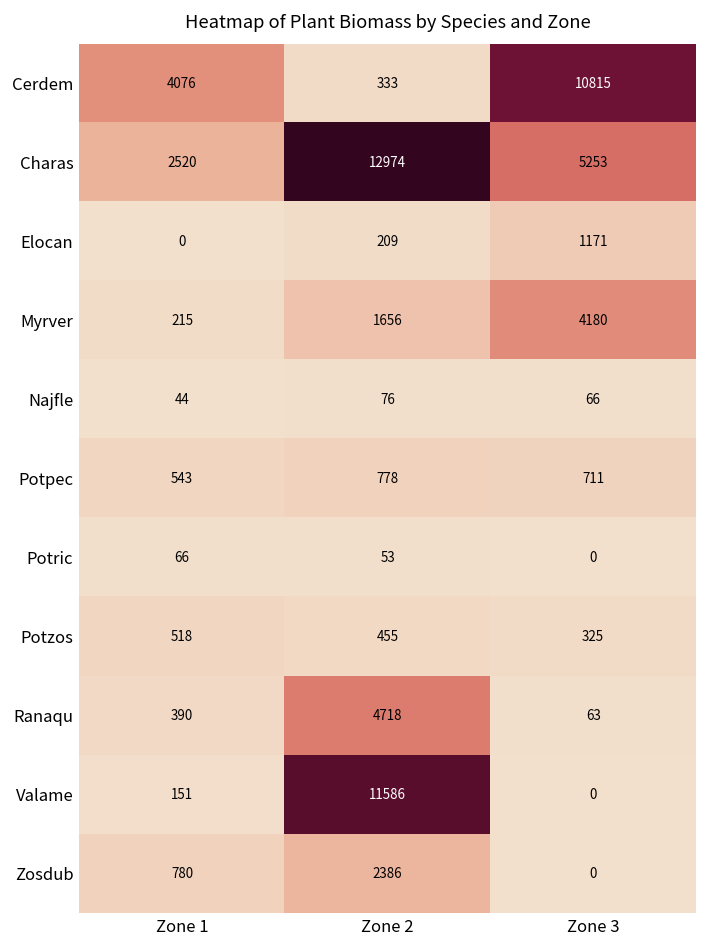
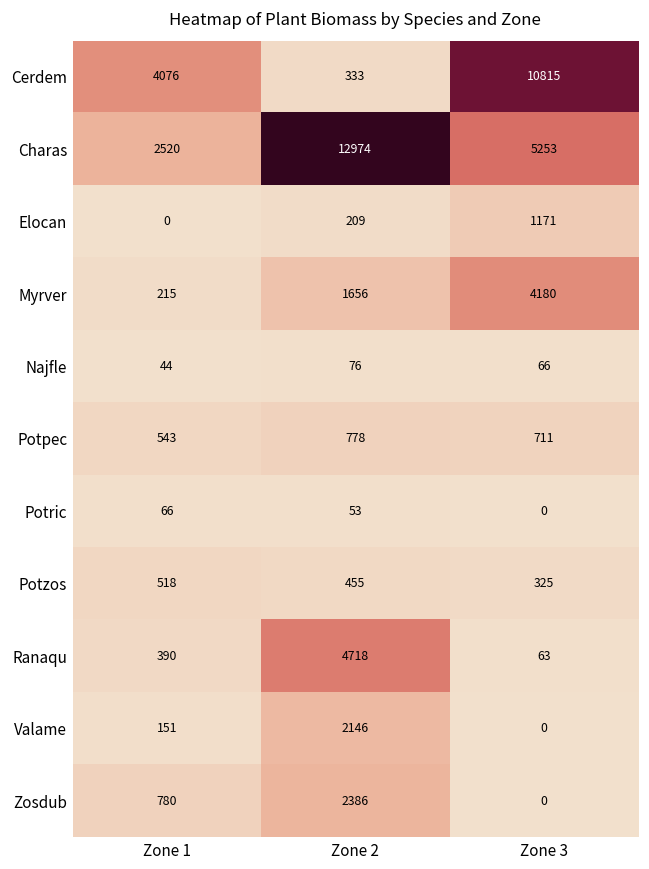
  {
    "Cerdem": {
      "Zone 1": 4076,
      "Zone 2": 333,
      "Zone 3": 10815
    },
    "Charas": {
      "Zone 1": 2520,
      "Zone 2": 12974,
      "Zone 3": 5253
    },
    "Elocan": {
      "Zone 1": 0,
      "Zone 2": 209,
      "Zone 3": 1171
    },
    "Myrver": {
      "Zone 1": 215,
      "Zone 2": 1656,
      "Zone 3": 4180
    },
    "Najfle": {
      "Zone 1": 44,
      "Zone 2": 76,
      "Zone 3": 66
    },
    "Potpec": {
      "Zone 1": 543,
      "Zone 2": 778,
      "Zone 3": 711
    },
    "Potric": {
      "Zone 1": 66,
      "Zone 2": 53,
      "Zone 3": 0
    },
    "Potzos": {
      "Zone 1": 518,
      "Zone 2": 455,
      "Zone 3": 325
    },
    "Ranaqu": {
      "Zone 1": 390,
      "Zone 2": 4718,
      "Zone 3": 63
    },
    "Valame": {
      "Zone 1": 151,
-     "Zone 2": 11586,
+     "Zone 2": 2146,
      "Zone 3": 0
    },
    "Zosdub": {
      "Zone 1": 780,
      "Zone 2": 2386,
      "Zone 3": 0
    }
  }
